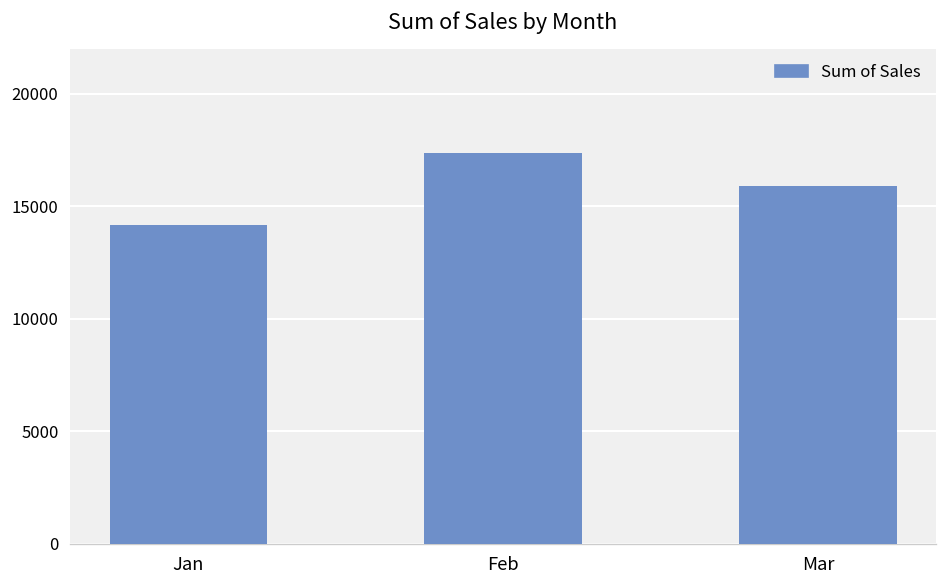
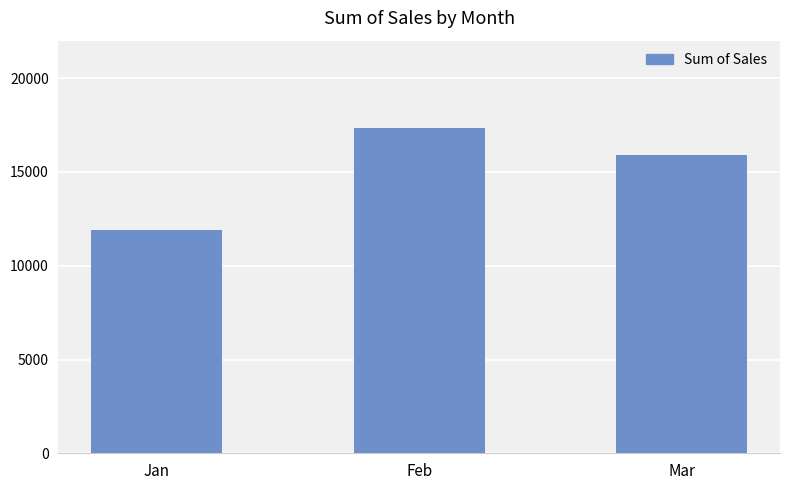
  {
-   "Jan": 14200,
+   "Jan": 11900,
    "Feb": 17400,
    "Mar": 15900
  }
